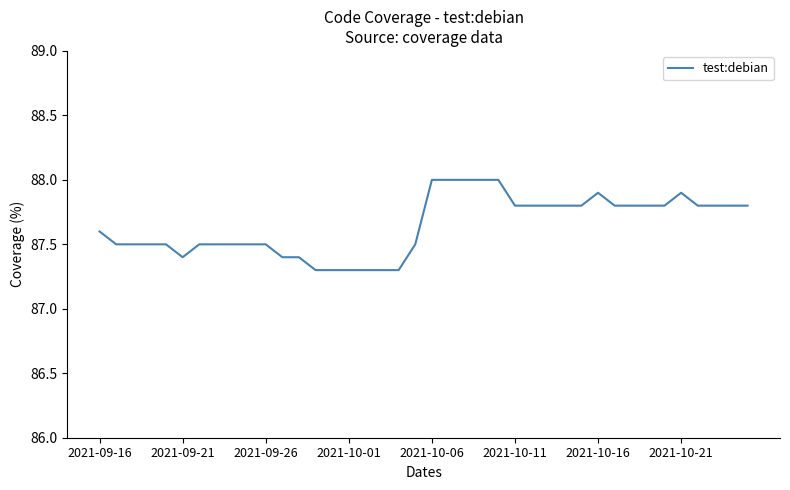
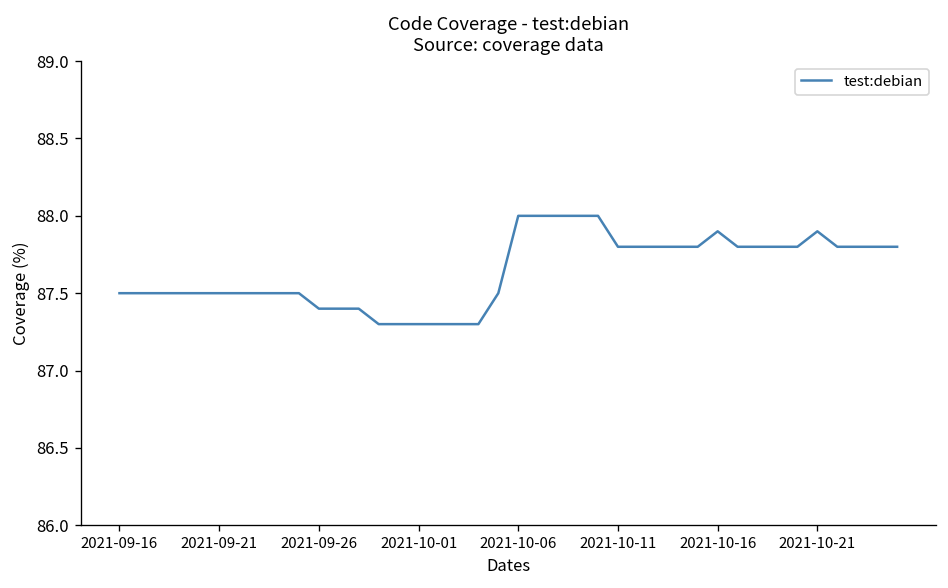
  {
-   "2021-09-16": 87.6,
-   "2021-09-21": 87.4,
-   "2021-09-26": 87.5,
+   "2021-09-16": 87.5,
+   "2021-09-21": 87.5,
+   "2021-09-26": 87.4,
    "2021-10-01": 87.3,
    "2021-10-06": 88.0,
    "2021-10-11": 87.8,
    "2021-10-16": 87.9,
    "2021-10-21": 87.9
  }
